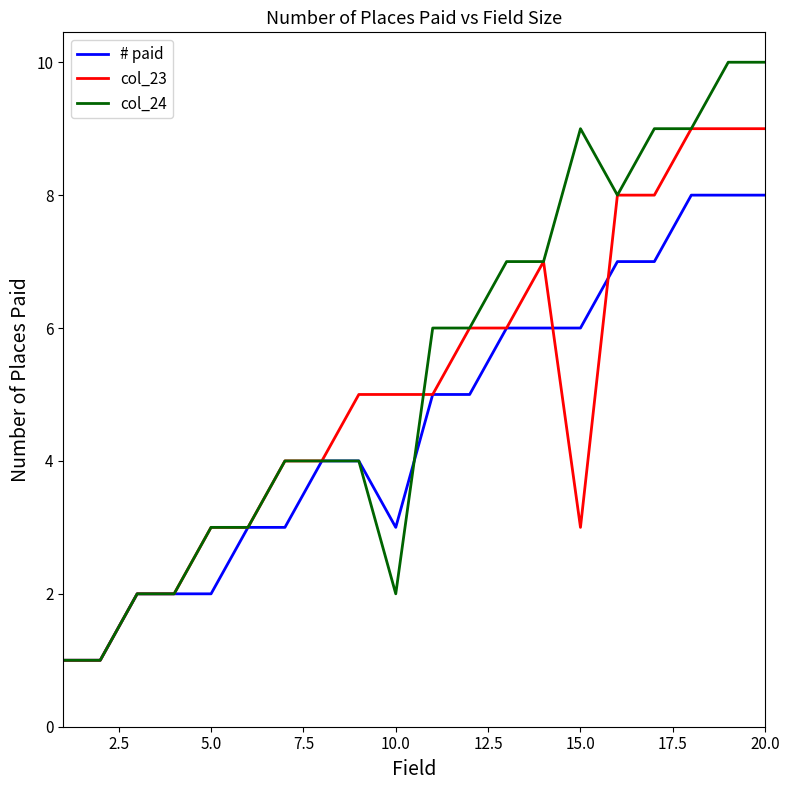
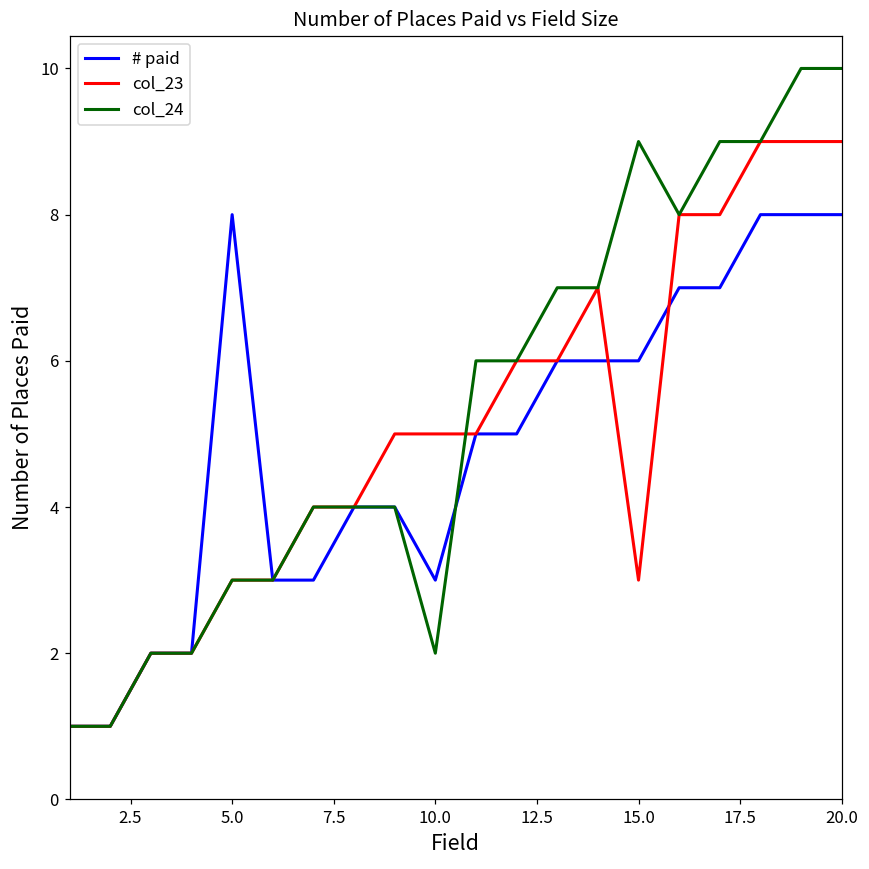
  {
    "# paid": {
-     "5.0": 2,
+     "5.0": 8,
      "10.0": 3,
      "15.0": 6,
      "20.0": 8
    },
    "col_23": {
      "10.0": 5,
      "15.0": 3,
      "20.0": 9
    },
    "col_24": {
      "10.0": 2,
      "15.0": 9,
      "20.0": 10
    }
  }
